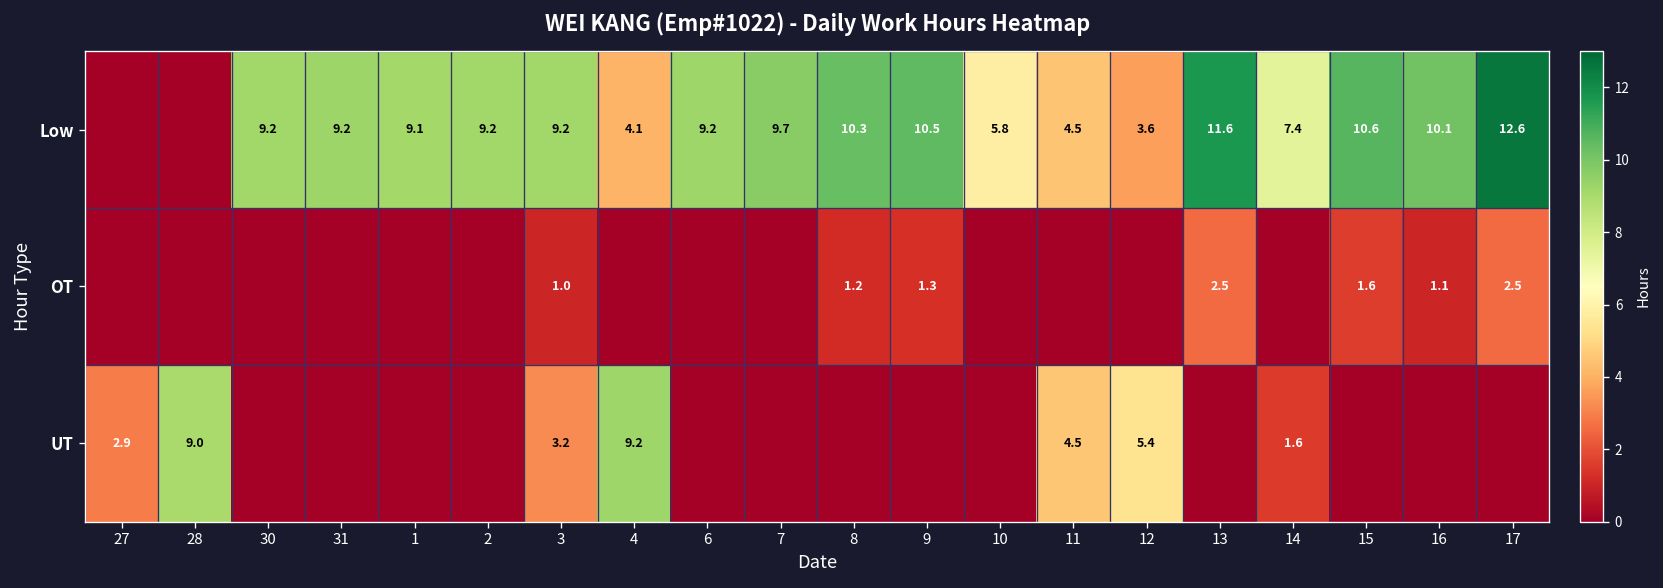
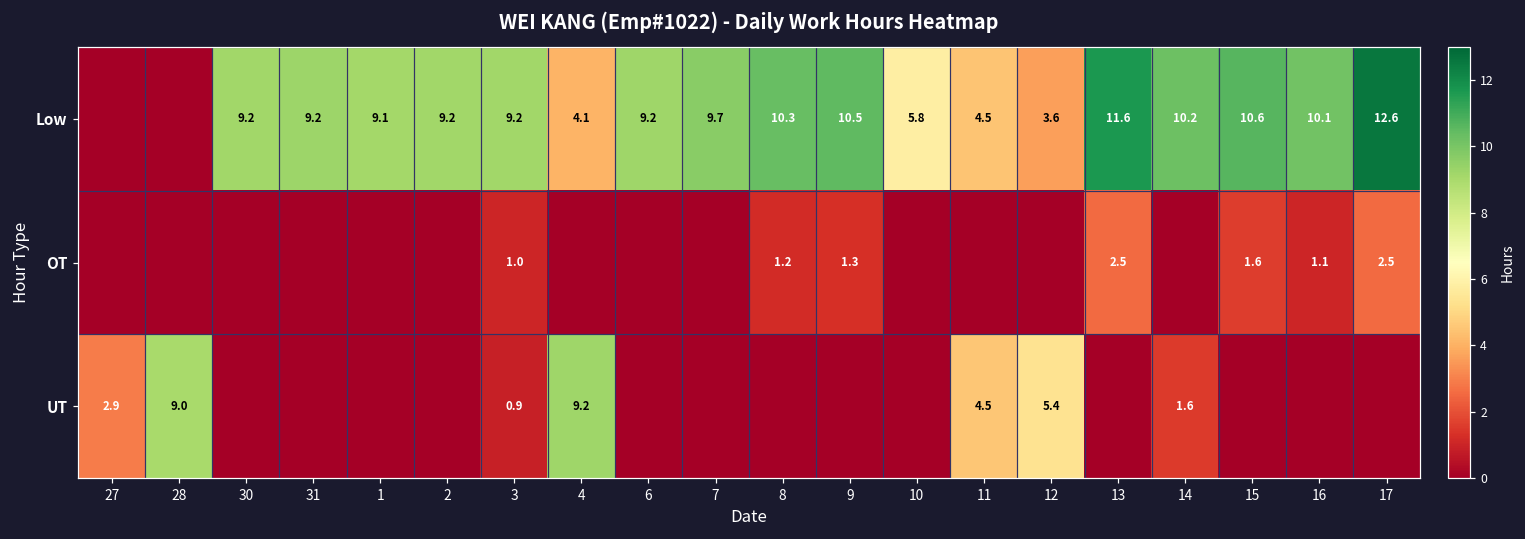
  {
    "Low": {
      "30": 9.2,
      "31": 9.2,
      "1": 9.1,
      "2": 9.2,
      "3": 9.2,
      "4": 4.1,
      "6": 9.2,
      "7": 9.7,
      "8": 10.3,
      "9": 10.5,
      "10": 5.8,
      "11": 4.5,
      "12": 3.6,
      "13": 11.6,
-     "14": 7.4,
+     "14": 10.2,
      "15": 10.6,
      "16": 10.1,
      "17": 12.6
    },
    "OT": {
      "3": 1.0,
      "8": 1.2,
      "9": 1.3,
      "13": 2.5,
      "15": 1.6,
      "16": 1.1,
      "17": 2.5
    },
    "UT": {
      "27": 2.9,
      "28": 9.0,
-     "3": 3.2,
+     "3": 0.9,
      "4": 9.2,
      "11": 4.5,
      "12": 5.4,
      "14": 1.6
    }
  }
